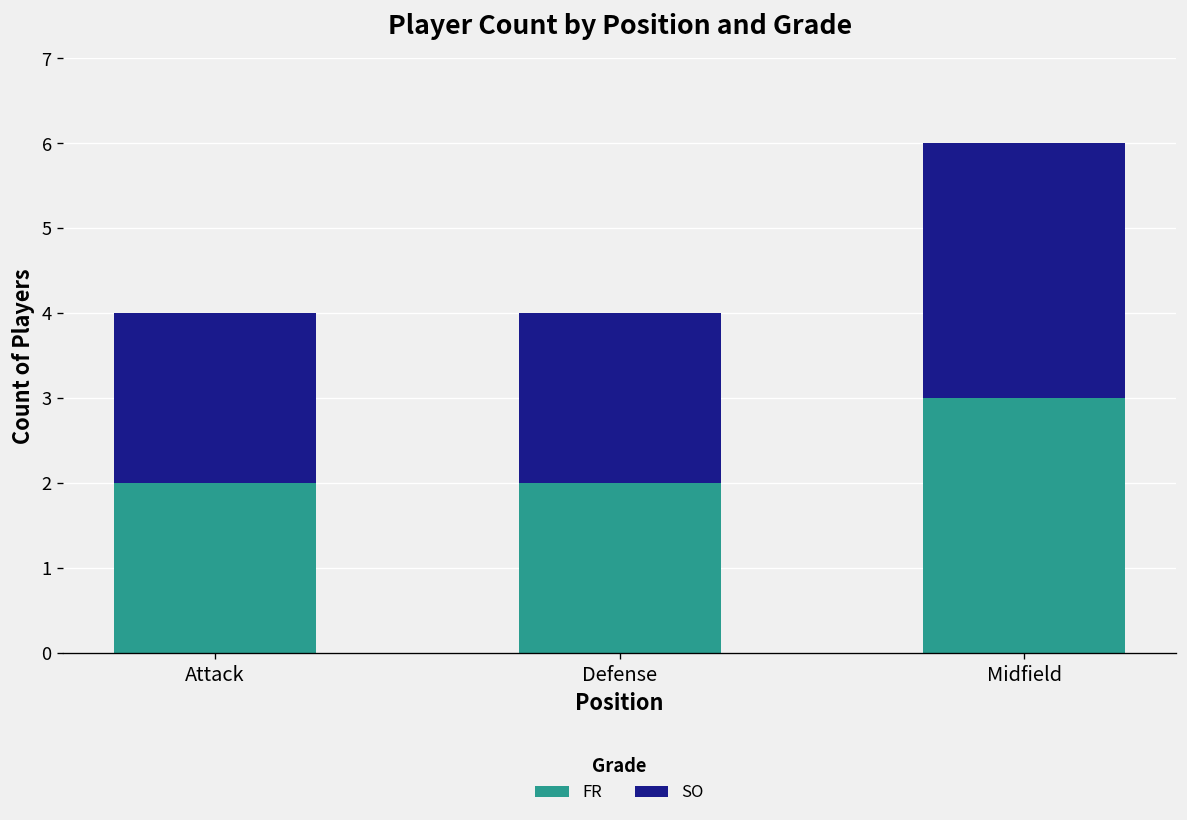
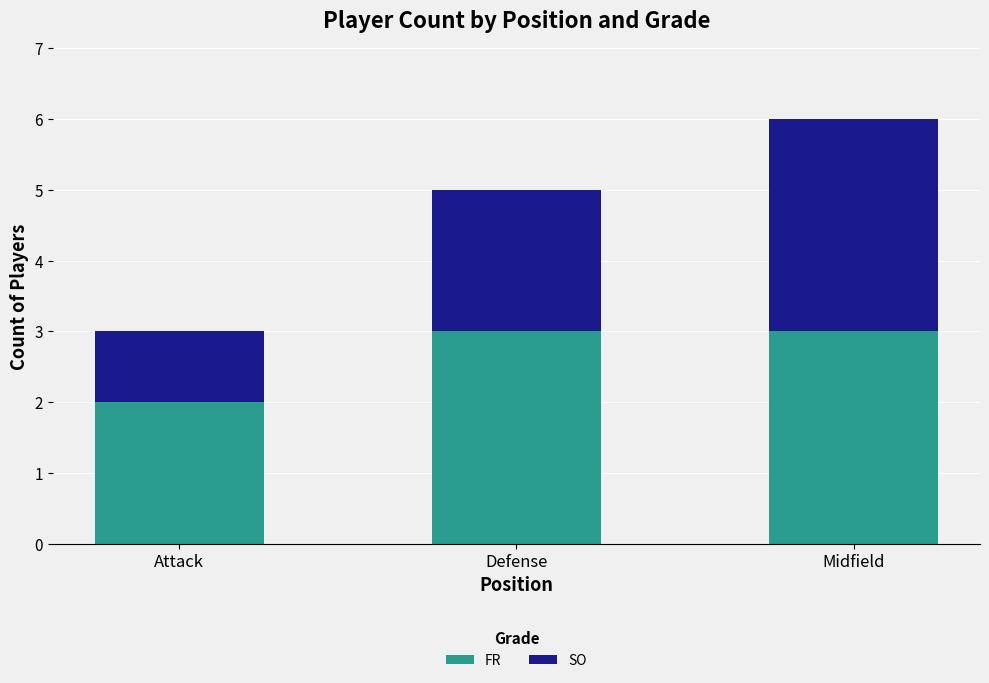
  {
    "FR": {
      "Attack": 2,
-     "Defense": 2,
+     "Defense": 3,
      "Midfield": 3
    },
    "SO": {
-     "Attack": 2,
+     "Attack": 1,
      "Defense": 2,
      "Midfield": 3
    }
  }
